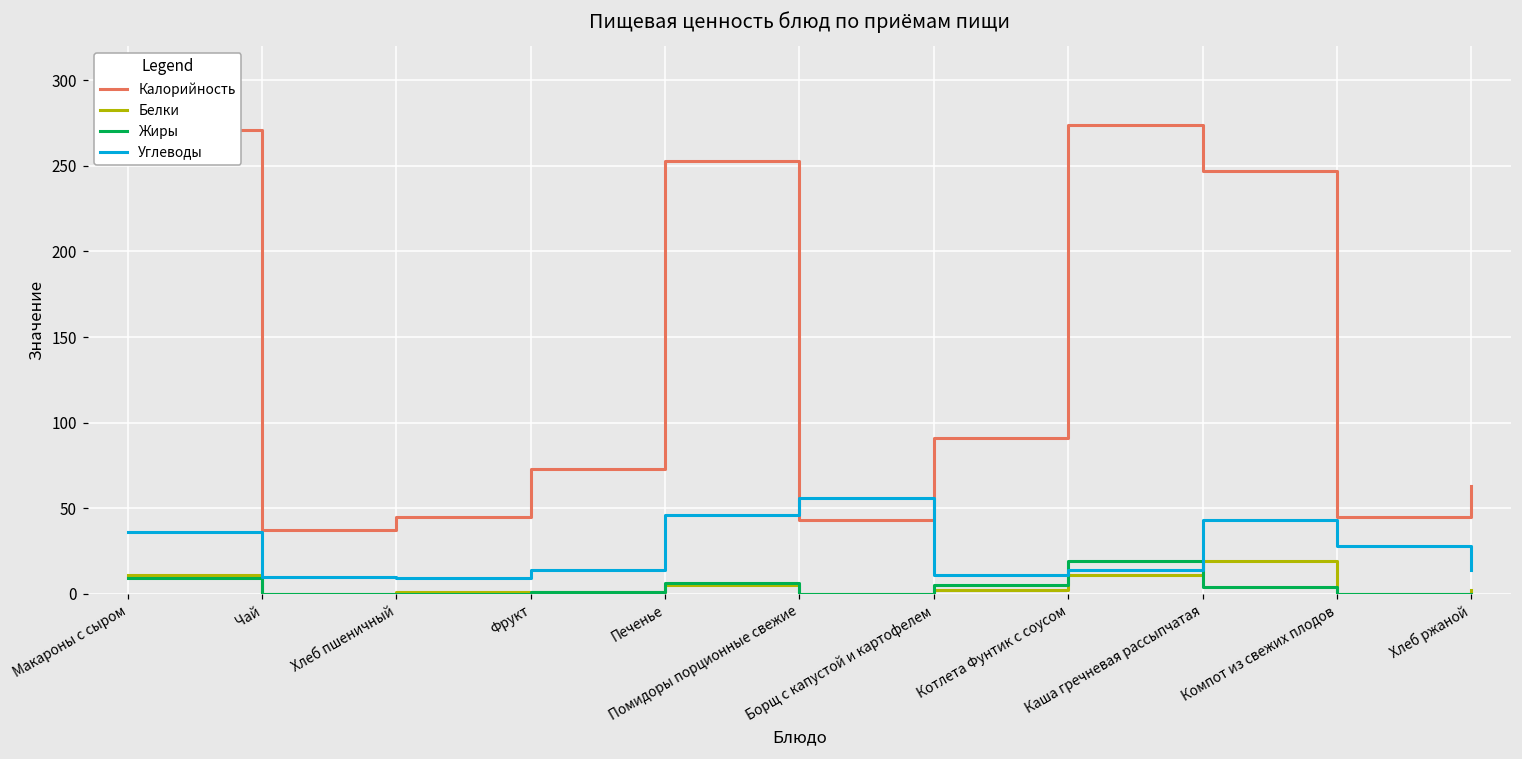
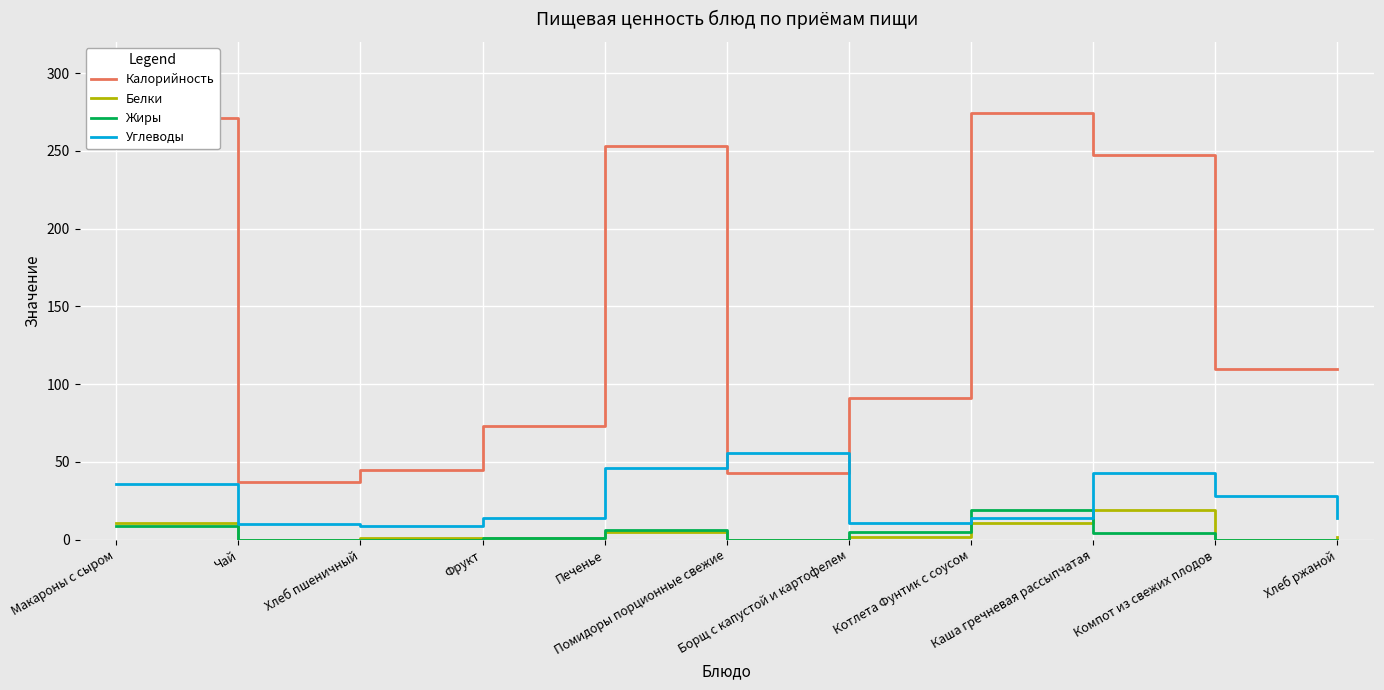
  {
    "Калорийность": {
      "Чай": 37,
      "Хлеб пшеничный": 45,
      "Фрукт": 73,
      "Печенье": 253,
      "Помидоры порционные свежие": 43,
      "Борщ с капустой и картофелем": 91,
      "Котлета Фунтик с соусом": 274,
      "Каша гречневая рассыпчатая": 247,
-     "Компот из свежих плодов": 45,
-     "Хлеб ржаной": 63
+     "Компот из свежих плодов": 110,
+     "Хлеб ржаной": 110
    },
    "Белки": {
      "Макароны с сыром": 11,
      "Борщ с капустой и картофелем": 2,
      "Котлета Фунтик с соусом": 11,
      "Каша гречневая рассыпчатая": 19,
      "Хлеб ржаной": 2
    },
    "Жиры": {
      "Макароны с сыром": 9,
      "Борщ с капустой и картофелем": 5,
      "Котлета Фунтик с соусом": 19,
      "Каша гречневая рассыпчатая": 4,
      "Хлеб ржаной": 0
    },
    "Углеводы": {
      "Макароны с сыром": 36,
      "Чай": 10,
      "Хлеб пшеничный": 9,
      "Фрукт": 14,
      "Печенье": 46,
      "Помидоры порционные свежие": 56,
      "Борщ с капустой и картофелем": 11,
      "Котлета Фунтик с соусом": 14,
      "Каша гречневая рассыпчатая": 43,
      "Компот из свежих плодов": 28,
      "Хлеб ржаной": 14
    }
  }
